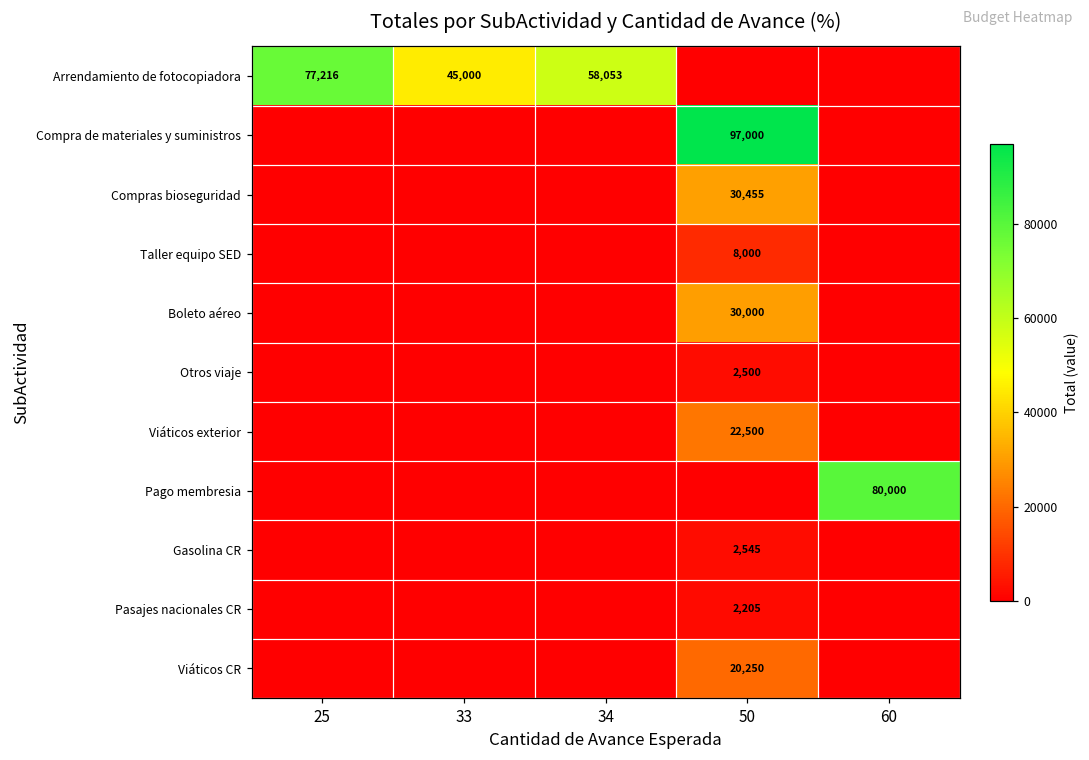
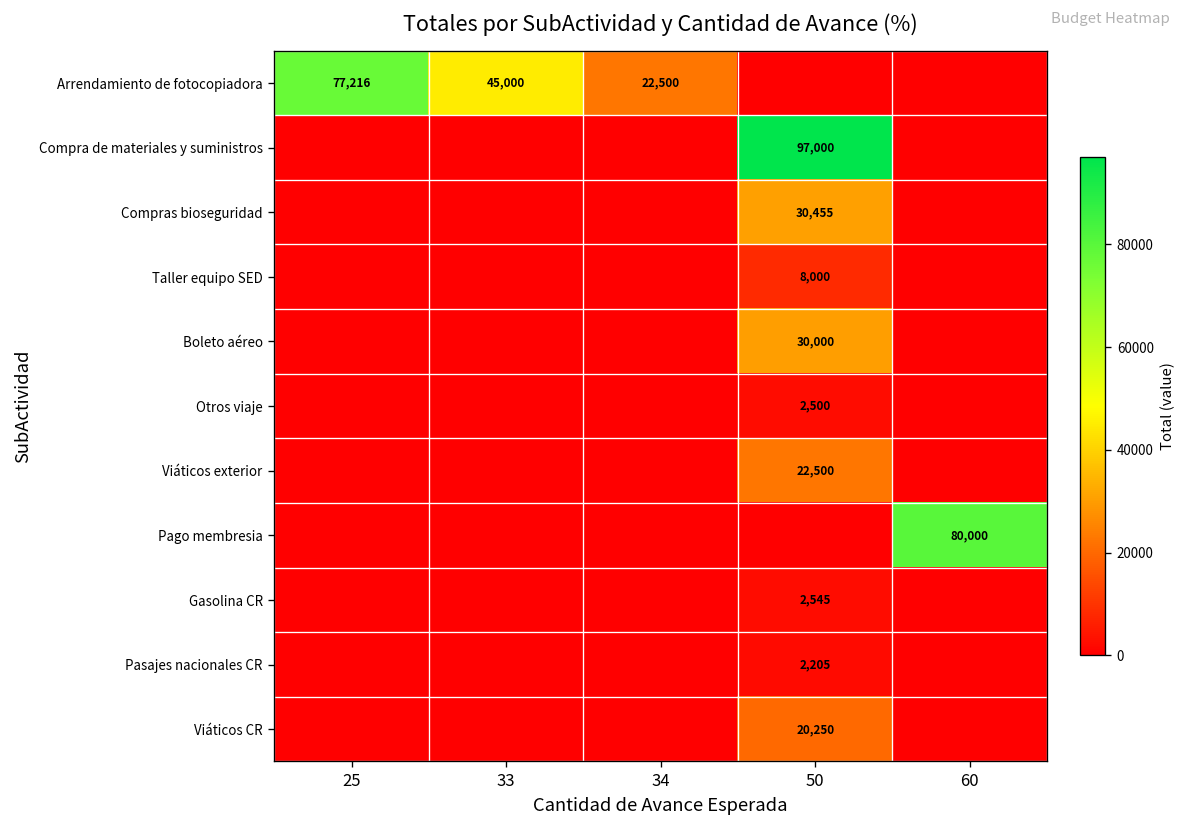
  {
    "Arrendamiento de fotocopiadora": {
      "25": "77,216",
      "33": "45,000",
-     "34": "58,053"
+     "34": "22,500"
    },
    "Compra de materiales y suministros": {
      "50": "97,000"
    },
    "Compras bioseguridad": {
      "50": "30,455"
    },
    "Taller equipo SED": {
      "50": "8,000"
    },
    "Boleto aéreo": {
      "50": "30,000"
    },
    "Otros viaje": {
      "50": "2,500"
    },
    "Viáticos exterior": {
      "50": "22,500"
    },
    "Pago membresia": {
      "60": "80,000"
    },
    "Gasolina CR": {
      "50": "2,545"
    },
    "Pasajes nacionales CR": {
      "50": "2,205"
    },
    "Viáticos CR": {
      "50": "20,250"
    }
  }
